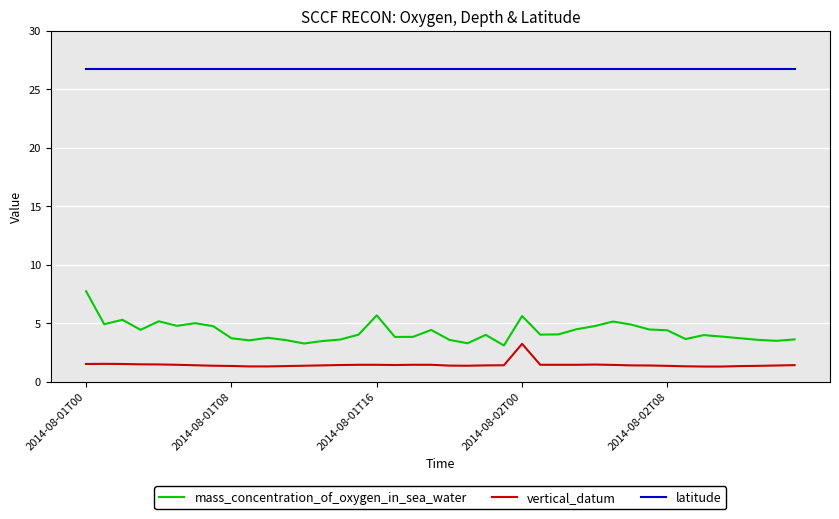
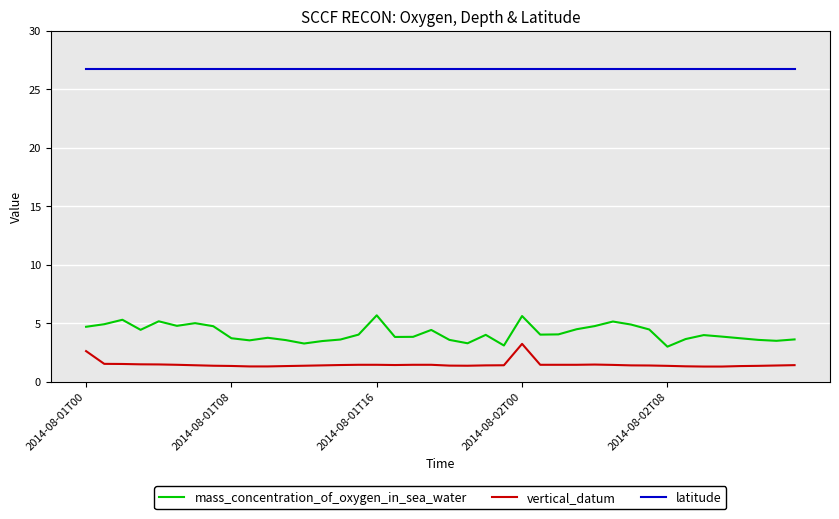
  {
    "mass_concentration_of_oxygen_in_sea_water": {
-     "2014-08-01T00": 7.7,
+     "2014-08-01T00": 4.7,
      "2014-08-01T08": 3.7,
      "2014-08-01T16": 5.7,
      "2014-08-02T00": 5.6,
-     "2014-08-02T08": 4.4
+     "2014-08-02T08": 3.0
    },
    "vertical_datum": {
-     "2014-08-01T00": 1.5,
+     "2014-08-01T00": 2.6,
      "2014-08-01T08": 1.3,
      "2014-08-01T16": 1.4,
      "2014-08-02T00": 3.2,
      "2014-08-02T08": 1.3
    },
    "latitude": {
      "2014-08-01T00": 26.7,
      "2014-08-01T08": 26.7,
      "2014-08-01T16": 26.7,
      "2014-08-02T00": 26.7,
      "2014-08-02T08": 26.7
    }
  }
